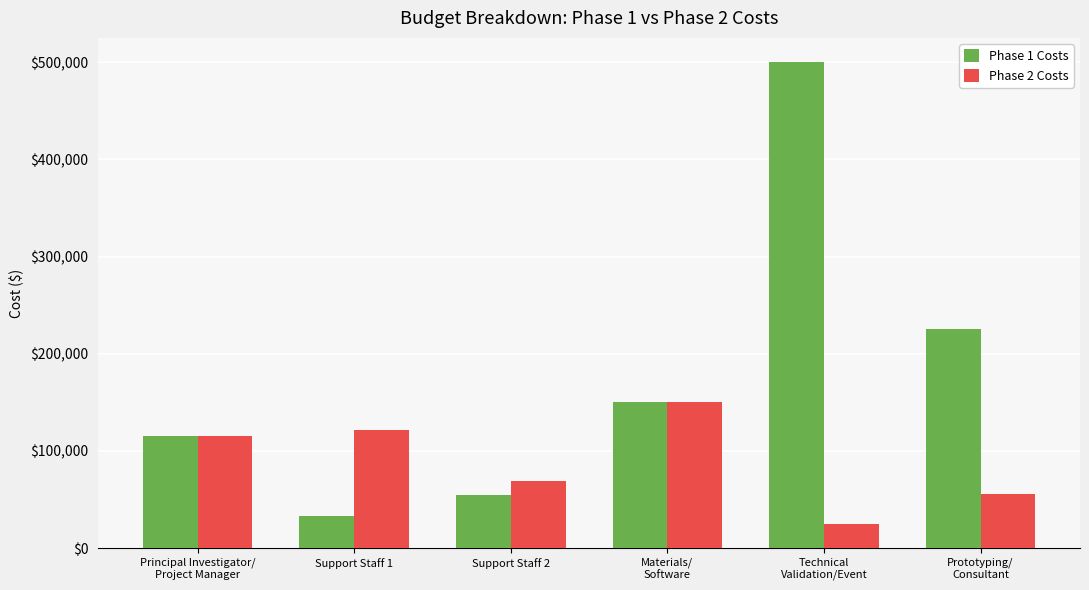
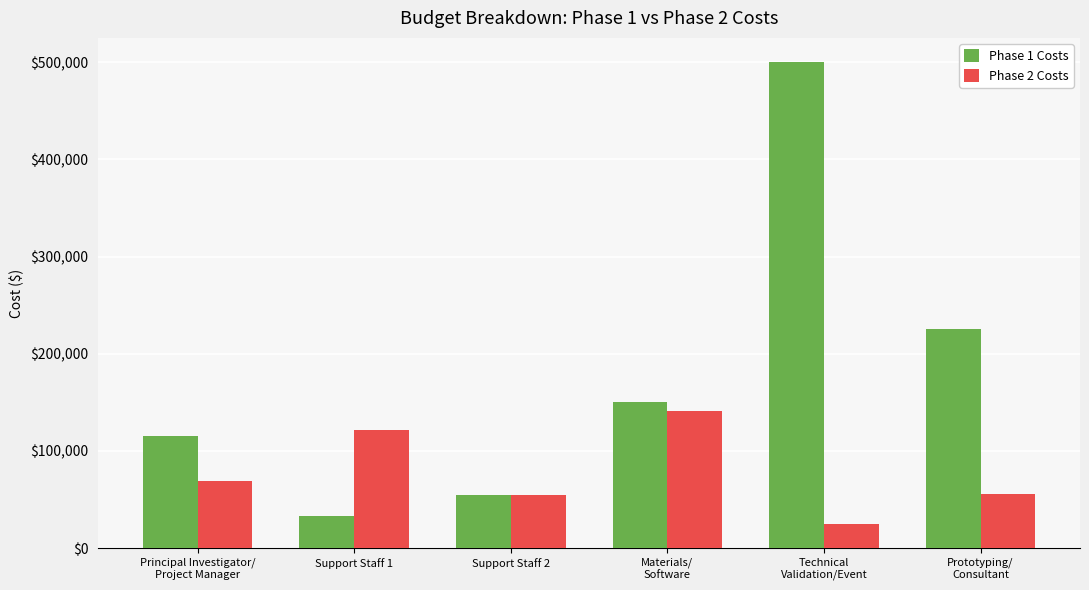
  {
    "Phase 1 Costs": {
      "Principal Investigator/ Project Manager": "$120,000",
      "Support Staff 1": "$30,000",
      "Support Staff 2": "$60,000",
      "Materials/ Software": "$150,000",
      "Technical Validation/Event": "$500,000",
      "Prototyping/ Consultant": "$230,000"
    },
    "Phase 2 Costs": {
-     "Principal Investigator/ Project Manager": "$120,000",
+     "Principal Investigator/ Project Manager": "$70,000",
      "Support Staff 1": "$120,000",
-     "Support Staff 2": "$70,000",
-     "Materials/ Software": "$150,000",
+     "Support Staff 2": "$60,000",
+     "Materials/ Software": "$140,000",
      "Technical Validation/Event": "$30,000",
      "Prototyping/ Consultant": "$60,000"
    }
  }
